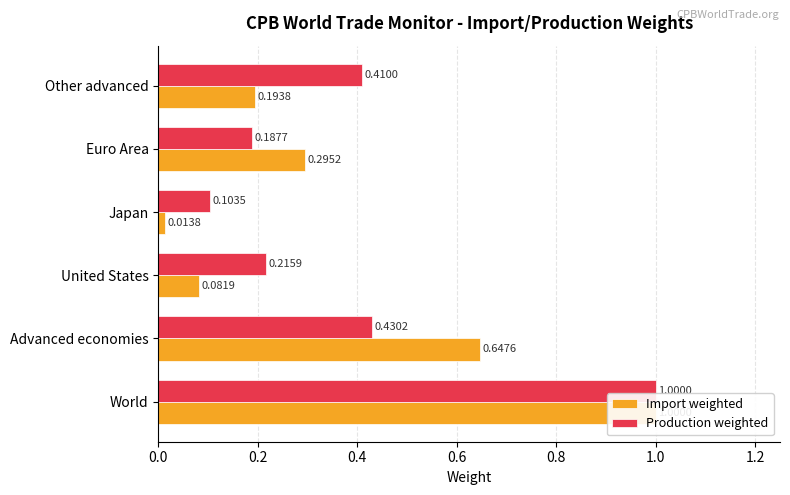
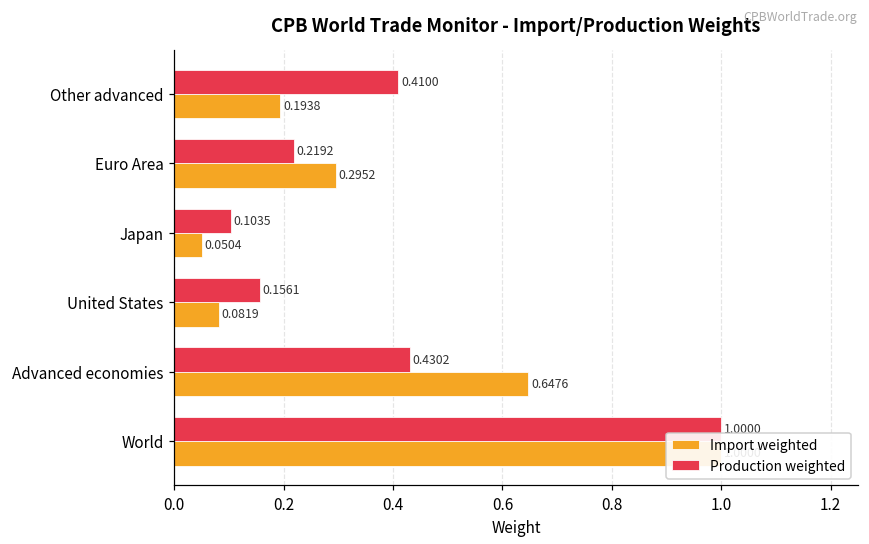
  {
    "Import weighted": {
      "Other advanced": 0.1938,
      "Euro Area": 0.2952,
-     "Japan": 0.0138,
+     "Japan": 0.0504,
      "United States": 0.0819,
      "Advanced economies": 0.6476
    },
    "Production weighted": {
      "Other advanced": 0.4100,
-     "Euro Area": 0.1877,
+     "Euro Area": 0.2192,
      "Japan": 0.1035,
-     "United States": 0.2159,
+     "United States": 0.1561,
      "Advanced economies": 0.4302
    }
  }
